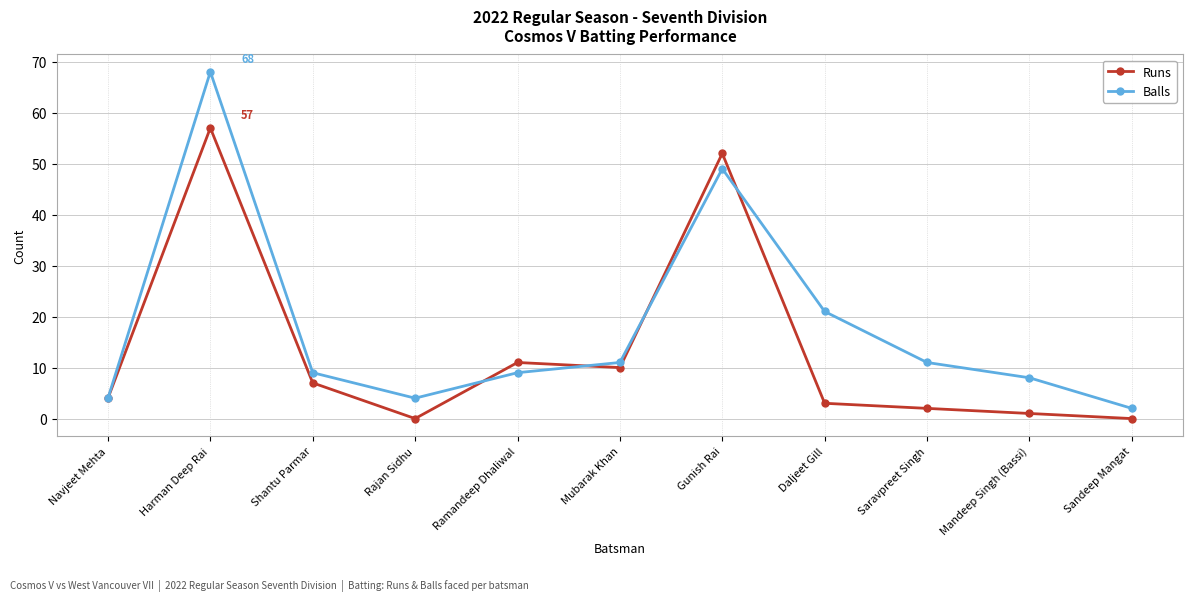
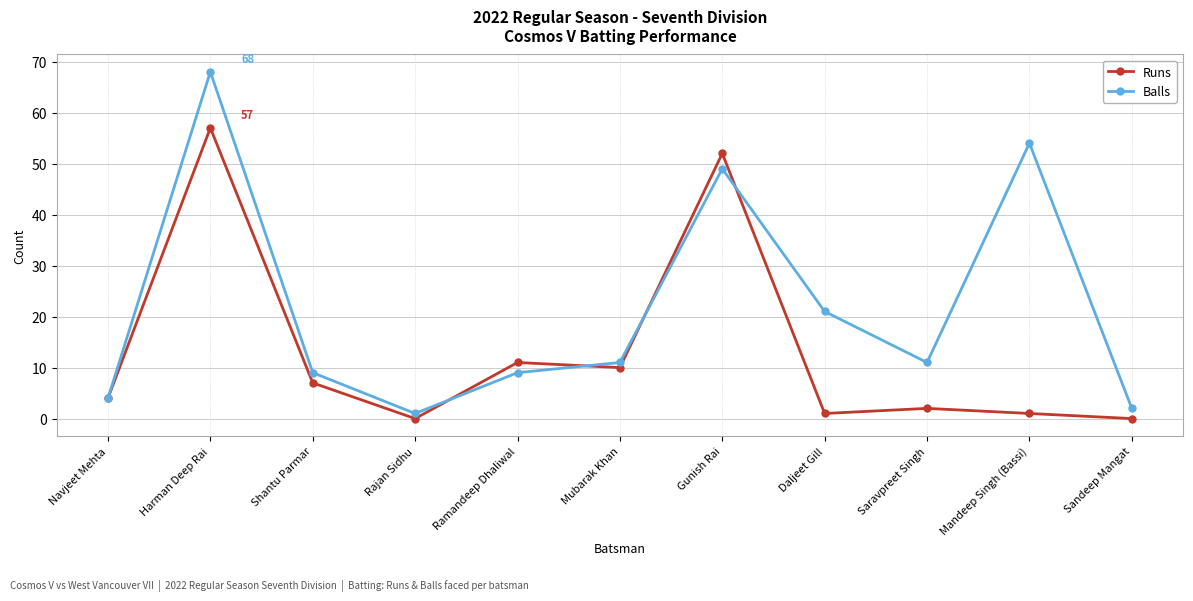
  {
    "Runs": {
      "Shantu Parmar": 7,
      "Rajan Sidhu": 0,
      "Ramandeep Dhaliwal": 11,
      "Mubarak Khan": 10,
      "Gunish Rai": 52,
-     "Daljeet Gill": 3,
+     "Daljeet Gill": 1,
      "Saravpreet Singh": 2,
      "Mandeep Singh (Bassi)": 1,
      "Sandeep Mangat": 0
    },
    "Balls": {
      "Shantu Parmar": 9,
-     "Rajan Sidhu": 4,
+     "Rajan Sidhu": 1,
      "Ramandeep Dhaliwal": 9,
      "Mubarak Khan": 11,
      "Gunish Rai": 49,
      "Daljeet Gill": 21,
      "Saravpreet Singh": 11,
-     "Mandeep Singh (Bassi)": 8,
+     "Mandeep Singh (Bassi)": 54,
      "Sandeep Mangat": 2
    }
  }
